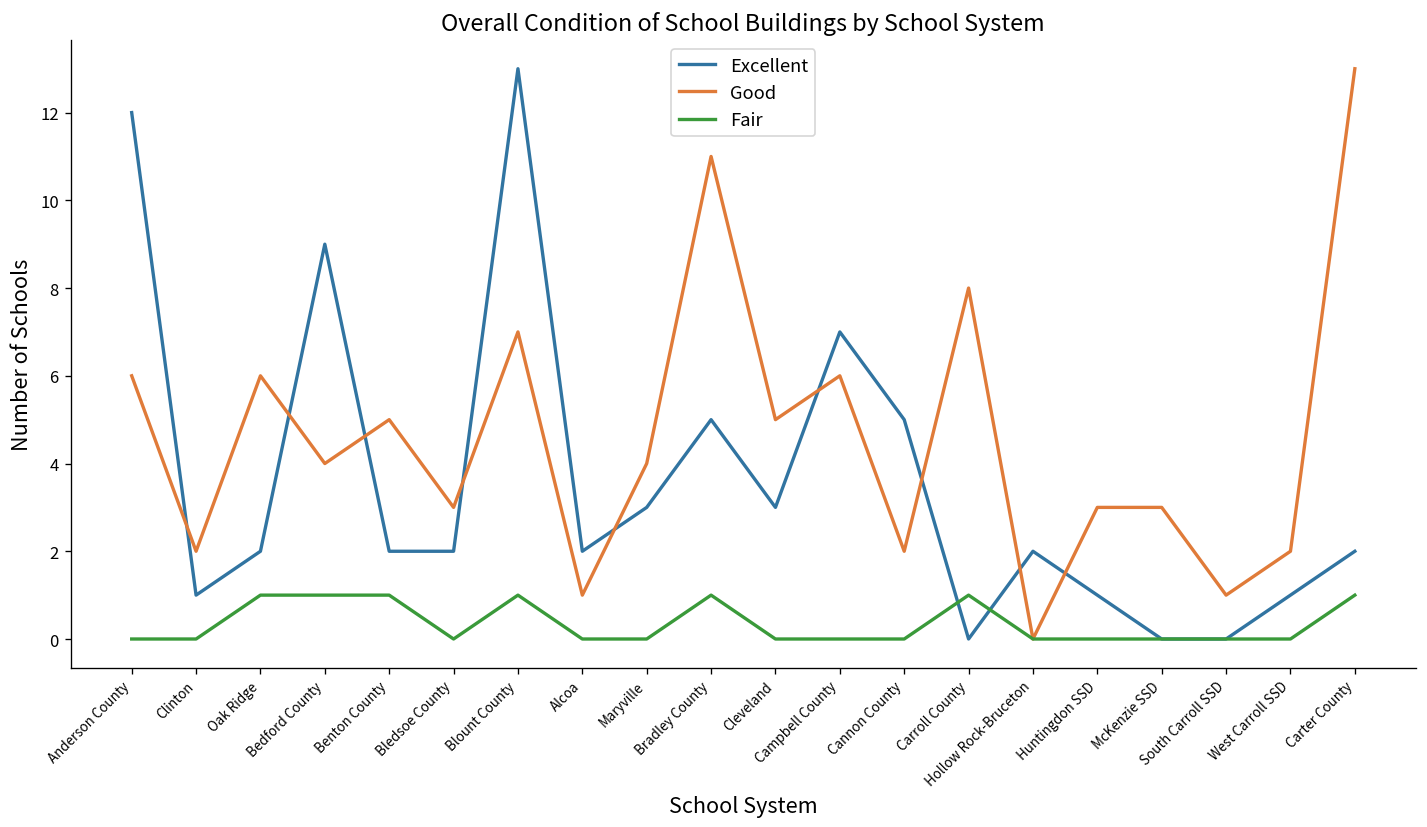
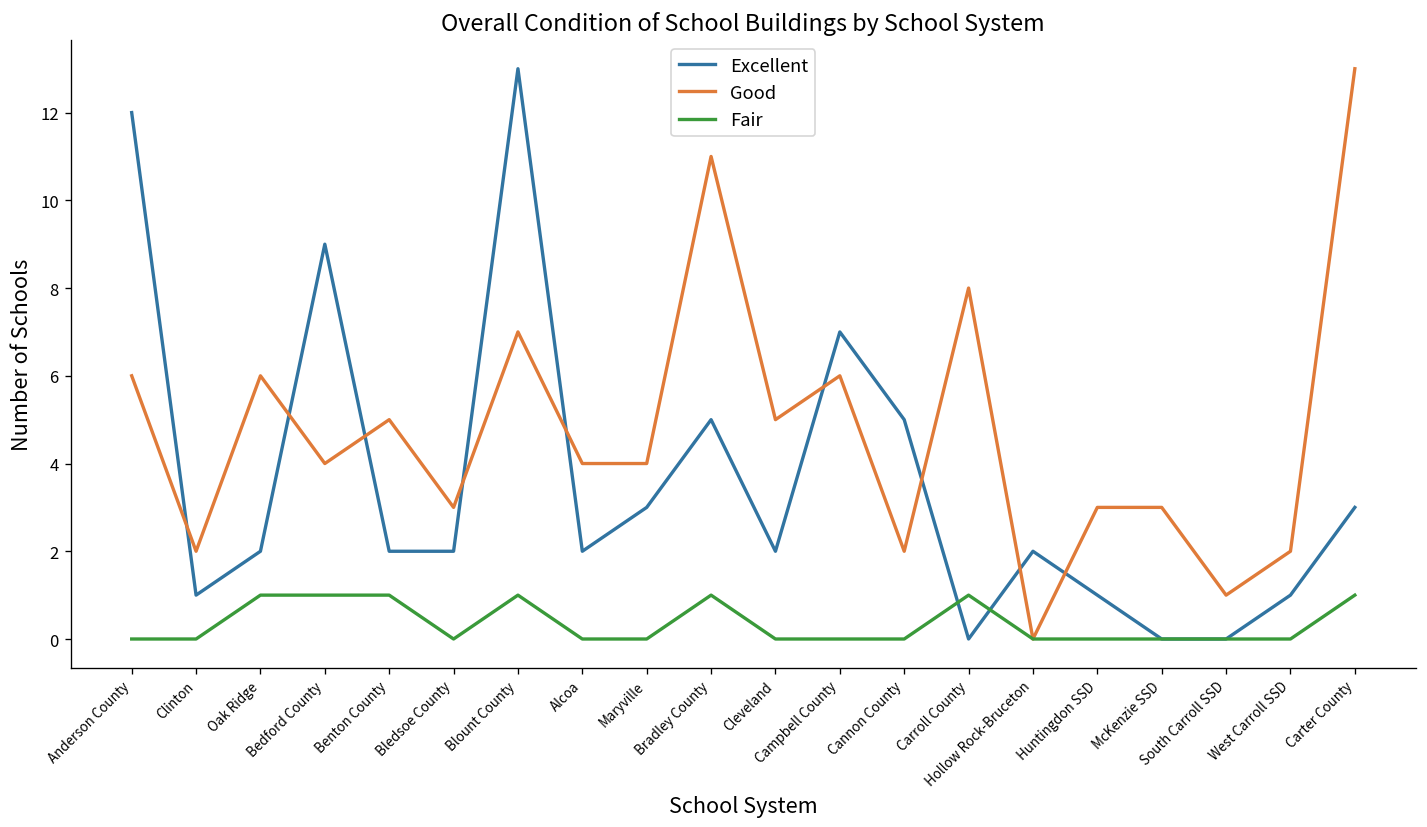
  {
    "Excellent": {
      "Anderson County": 12,
      "Clinton": 1,
      "Oak Ridge": 2,
      "Bedford County": 9,
      "Benton County": 2,
      "Bledsoe County": 2,
      "Blount County": 13,
      "Alcoa": 2,
      "Maryville": 3,
      "Bradley County": 5,
-     "Cleveland": 3,
+     "Cleveland": 2,
      "Campbell County": 7,
      "Cannon County": 5,
      "Carroll County": 0,
      "Hollow Rock-Bruceton": 2,
      "Huntingdon SSD": 1,
      "West Carroll SSD": 1,
-     "Carter County": 2
+     "Carter County": 3
    },
    "Good": {
      "Anderson County": 6,
      "Clinton": 2,
      "Oak Ridge": 6,
      "Bedford County": 4,
      "Benton County": 5,
      "Bledsoe County": 3,
      "Blount County": 7,
-     "Alcoa": 1,
+     "Alcoa": 4,
      "Maryville": 4,
      "Bradley County": 11,
      "Cleveland": 5,
      "Campbell County": 6,
      "Cannon County": 2,
      "Carroll County": 8,
      "Huntingdon SSD": 3,
      "McKenzie SSD": 3,
      "South Carroll SSD": 1,
      "West Carroll SSD": 2,
      "Carter County": 13
    },
    "Fair": {
      "Anderson County": 0,
      "Clinton": 0,
      "Oak Ridge": 1,
      "Bedford County": 1,
      "Benton County": 1,
      "Bledsoe County": 0,
      "Blount County": 1,
      "Alcoa": 0,
      "Maryville": 0,
      "Bradley County": 1,
      "Cleveland": 0,
      "Campbell County": 0,
      "Cannon County": 0,
      "Carroll County": 1,
      "Huntingdon SSD": 0,
      "West Carroll SSD": 0,
      "Carter County": 1
    }
  }
